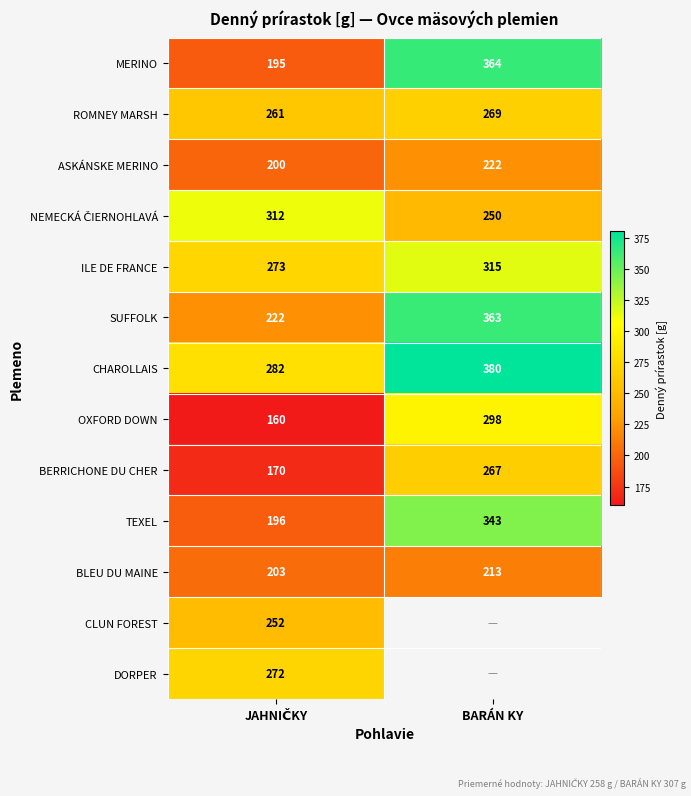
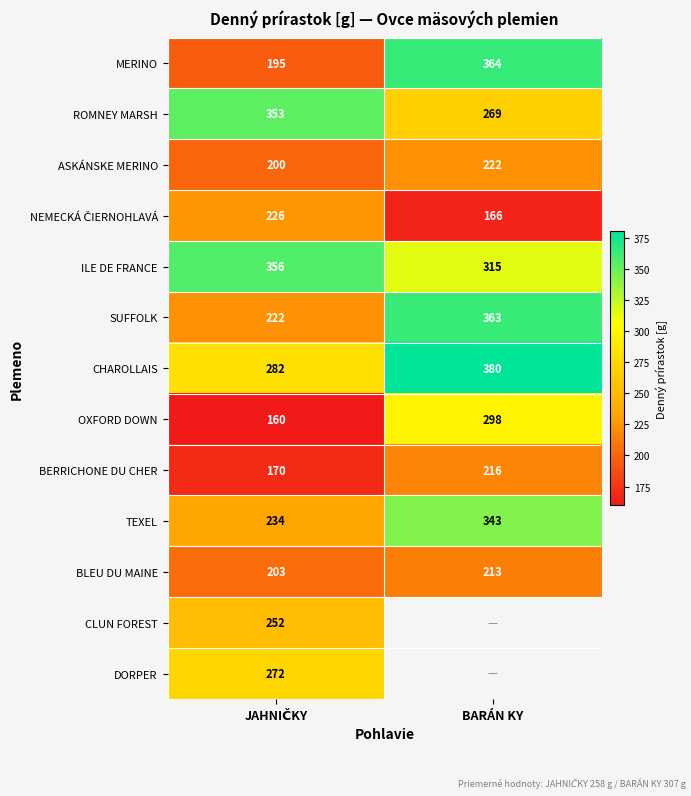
  {
    "MERINO": {
      "JAHNIČKY": 195,
      "BARÁN KY": 364
    },
    "ROMNEY MARSH": {
-     "JAHNIČKY": 261,
+     "JAHNIČKY": 353,
      "BARÁN KY": 269
    },
    "ASKÁNSKE MERINO": {
      "JAHNIČKY": 200,
      "BARÁN KY": 222
    },
    "NEMECKÁ ČIERNOHLAVÁ": {
-     "JAHNIČKY": 312,
-     "BARÁN KY": 250
+     "JAHNIČKY": 226,
+     "BARÁN KY": 166
    },
    "ILE DE FRANCE": {
-     "JAHNIČKY": 273,
+     "JAHNIČKY": 356,
      "BARÁN KY": 315
    },
    "SUFFOLK": {
      "JAHNIČKY": 222,
      "BARÁN KY": 363
    },
    "CHAROLLAIS": {
      "JAHNIČKY": 282,
      "BARÁN KY": 380
    },
    "OXFORD DOWN": {
      "JAHNIČKY": 160,
      "BARÁN KY": 298
    },
    "BERRICHONE DU CHER": {
      "JAHNIČKY": 170,
-     "BARÁN KY": 267
+     "BARÁN KY": 216
    },
    "TEXEL": {
-     "JAHNIČKY": 196,
+     "JAHNIČKY": 234,
      "BARÁN KY": 343
    },
    "BLEU DU MAINE": {
      "JAHNIČKY": 203,
      "BARÁN KY": 213
    },
    "CLUN FOREST": {
      "JAHNIČKY": 252
    },
    "DORPER": {
      "JAHNIČKY": 272
    }
  }
